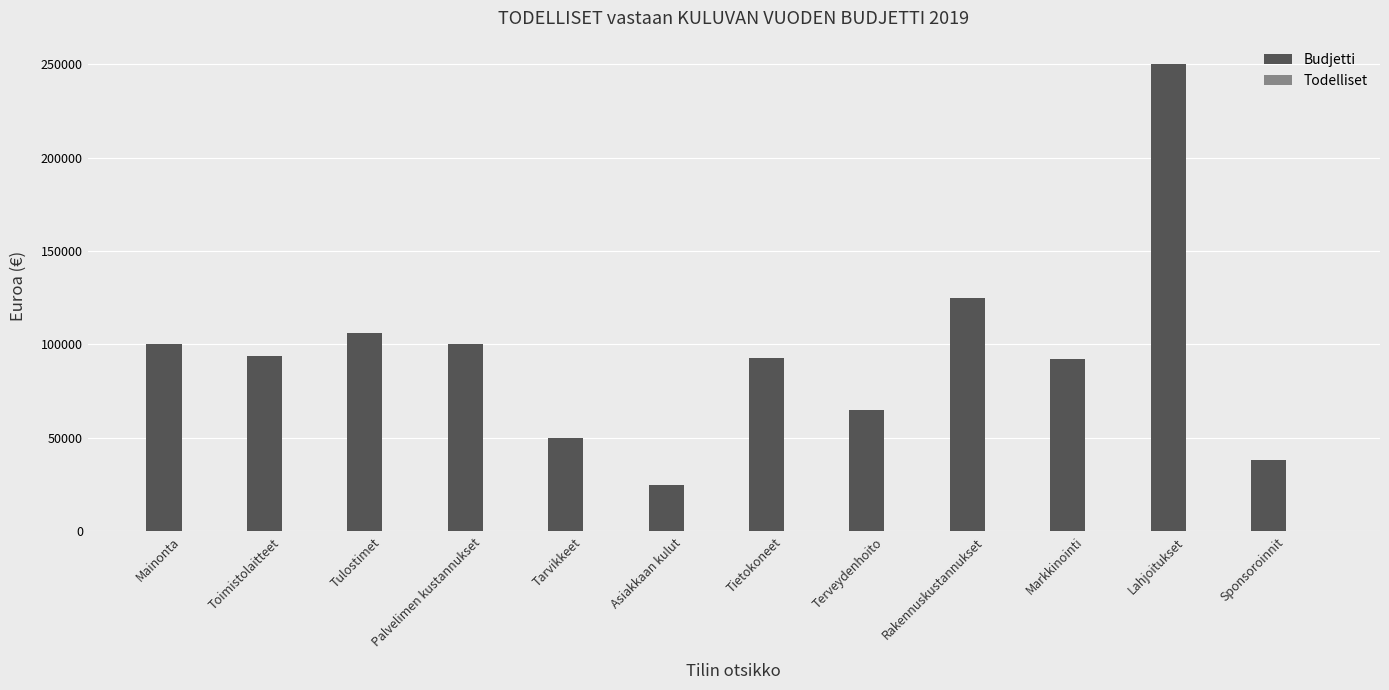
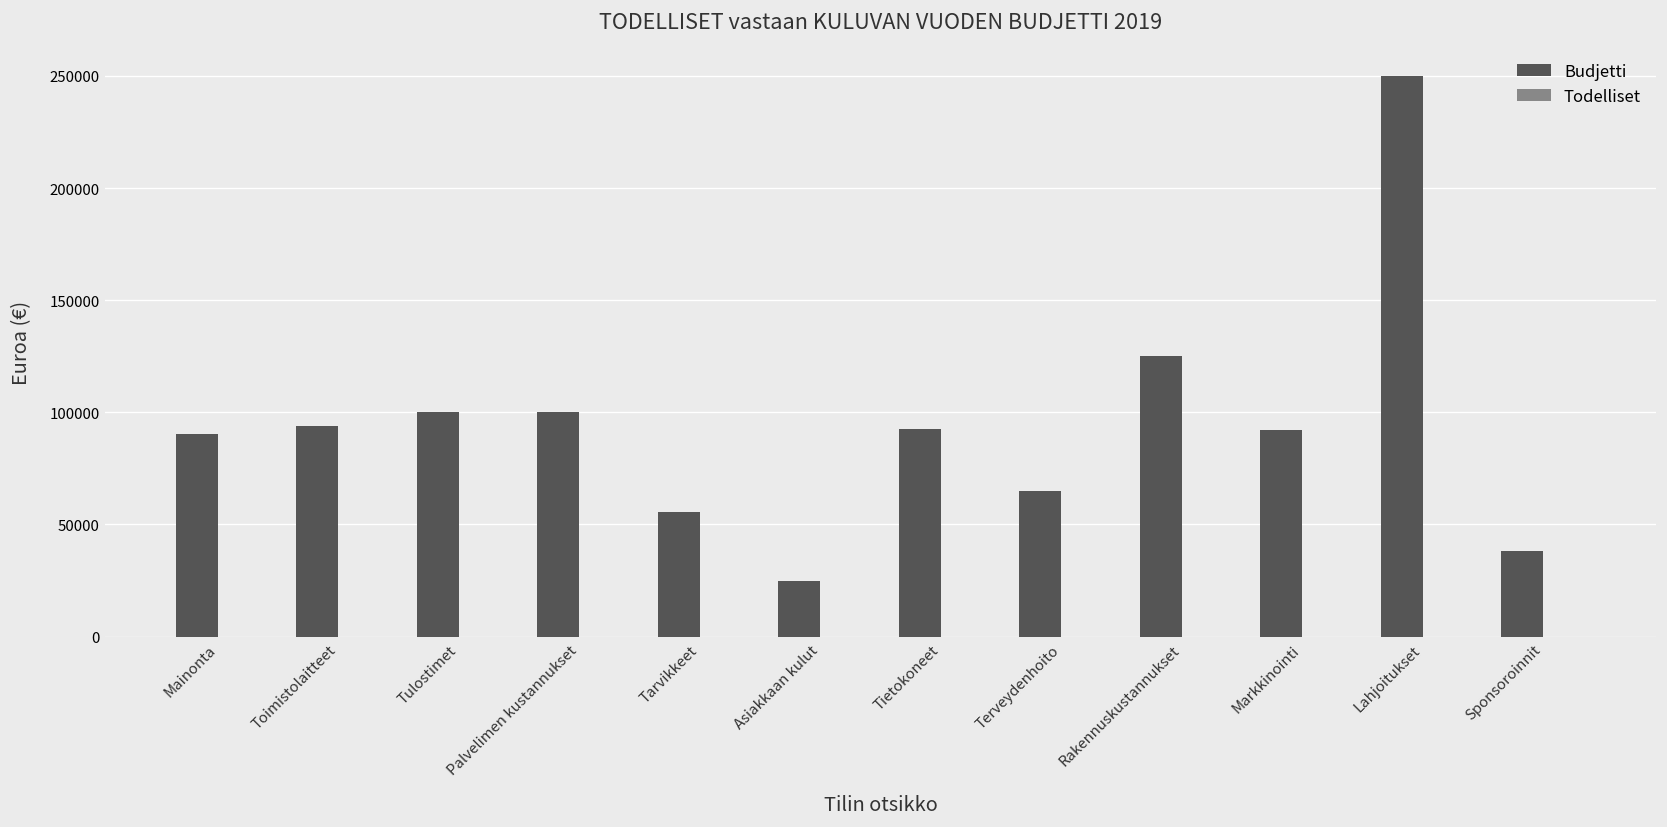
  {
    "Budjetti": {
-     "Mainonta": 100000,
+     "Mainonta": 90000,
      "Toimistolaitteet": 94000,
-     "Tulostimet": 106000,
+     "Tulostimet": 100000,
      "Palvelimen kustannukset": 100000,
-     "Tarvikkeet": 50000,
+     "Tarvikkeet": 56000,
      "Asiakkaan kulut": 25000,
      "Tietokoneet": 93000,
      "Terveydenhoito": 65000,
      "Rakennuskustannukset": 125000,
      "Markkinointi": 92000,
      "Lahjoitukset": 250000,
      "Sponsoroinnit": 38000
    },
    "Todelliset": {
      "Mainonta": 0,
      "Toimistolaitteet": 0,
      "Tulostimet": 0,
      "Palvelimen kustannukset": 0,
      "Tarvikkeet": 0,
      "Asiakkaan kulut": 0,
      "Tietokoneet": 0,
      "Terveydenhoito": 0,
      "Rakennuskustannukset": 0,
      "Markkinointi": 0,
      "Lahjoitukset": 0,
      "Sponsoroinnit": 0
    }
  }
